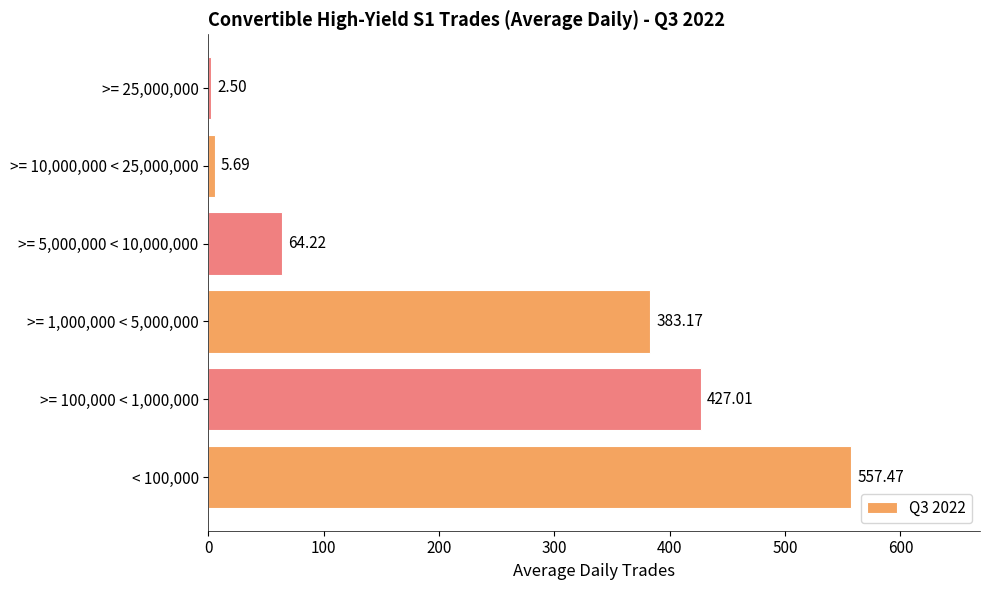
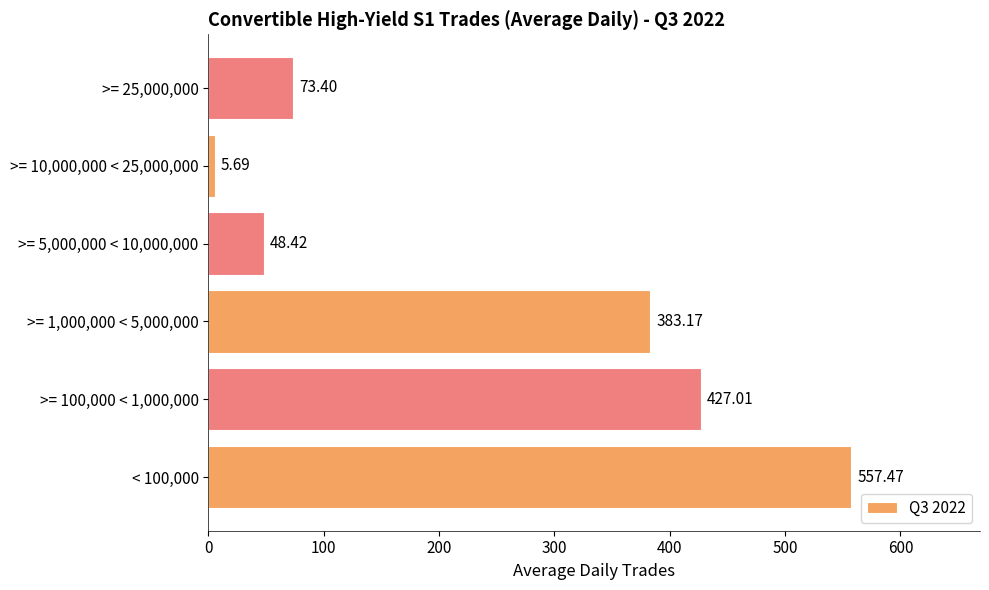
  {
-   ">= 25,000,000": 2.50,
+   ">= 25,000,000": 73.40,
    ">= 10,000,000 < 25,000,000": 5.69,
-   ">= 5,000,000 < 10,000,000": 64.22,
+   ">= 5,000,000 < 10,000,000": 48.42,
    ">= 1,000,000 < 5,000,000": 383.17,
    ">= 100,000 < 1,000,000": 427.01,
    "< 100,000": 557.47
  }
